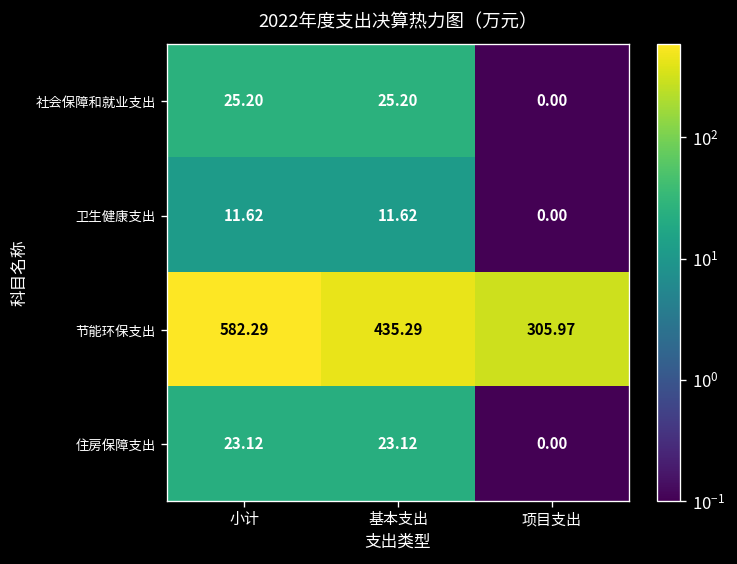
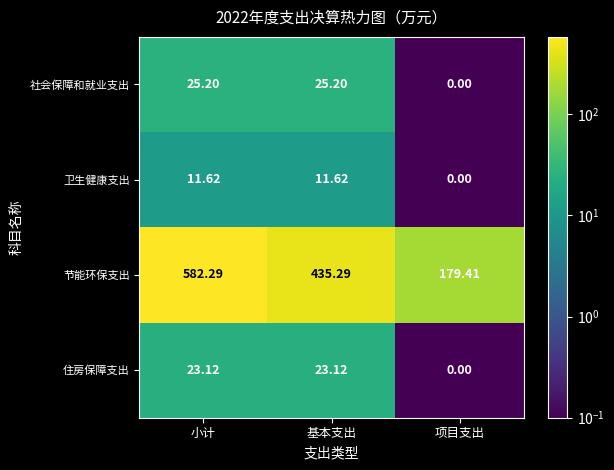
  {
    "社会保障和就业支出": {
      "小计": 25.20,
      "基本支出": 25.20,
      "项目支出": 0.00
    },
    "卫生健康支出": {
      "小计": 11.62,
      "基本支出": 11.62,
      "项目支出": 0.00
    },
    "节能环保支出": {
      "小计": 582.29,
      "基本支出": 435.29,
-     "项目支出": 305.97
+     "项目支出": 179.41
    },
    "住房保障支出": {
      "小计": 23.12,
      "基本支出": 23.12,
      "项目支出": 0.00
    }
  }
